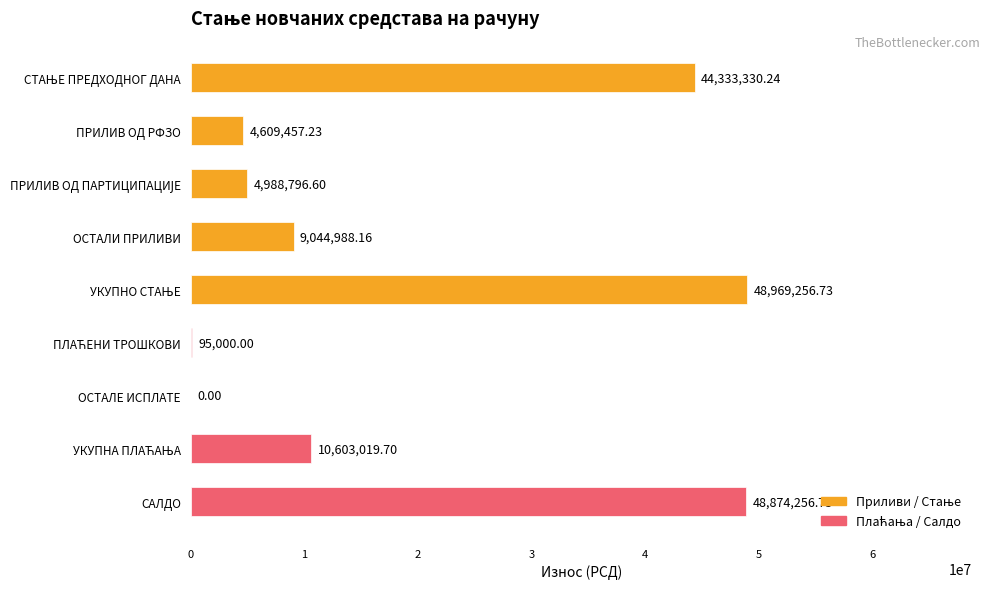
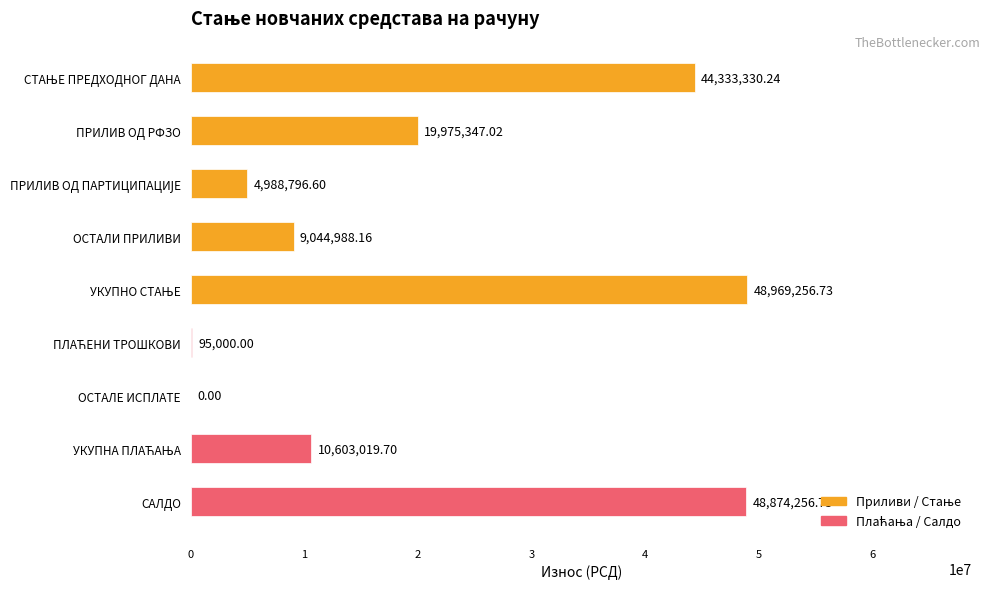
  {
    "СТАЊЕ ПРЕДХОДНОГ ДАНА": "44,333,330.24",
-   "ПРИЛИВ ОД РФЗО": "4,609,457.23",
+   "ПРИЛИВ ОД РФЗО": "19,975,347.02",
    "ПРИЛИВ ОД ПАРТИЦИПАЦИЈЕ": "4,988,796.60",
    "ОСТАЛИ ПРИЛИВИ": "9,044,988.16",
    "УКУПНО СТАЊЕ": "48,969,256.73",
    "ПЛАЋЕНИ ТРОШКОВИ": "95,000.00",
    "ОСТАЛЕ ИСПЛАТЕ": "0.00",
    "УКУПНА ПЛАЋАЊА": "10,603,019.70",
    "САЛДО": "48,874,256.73"
  }
